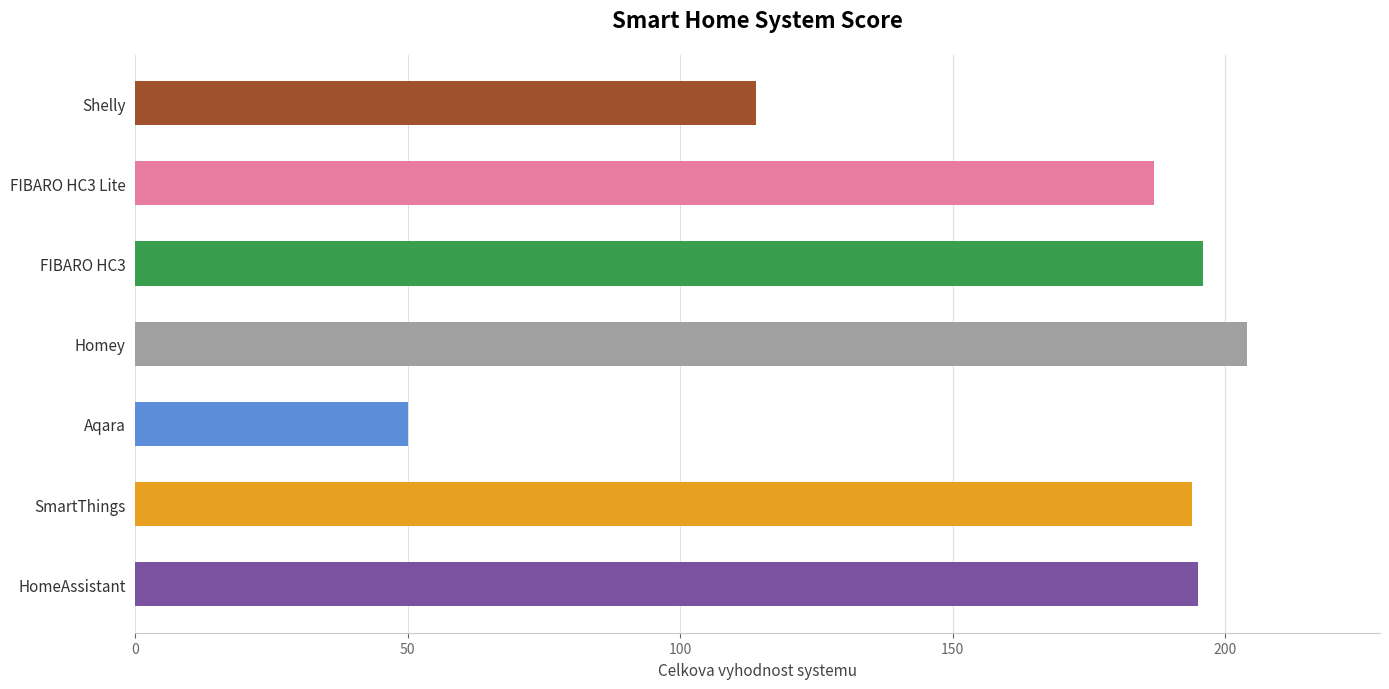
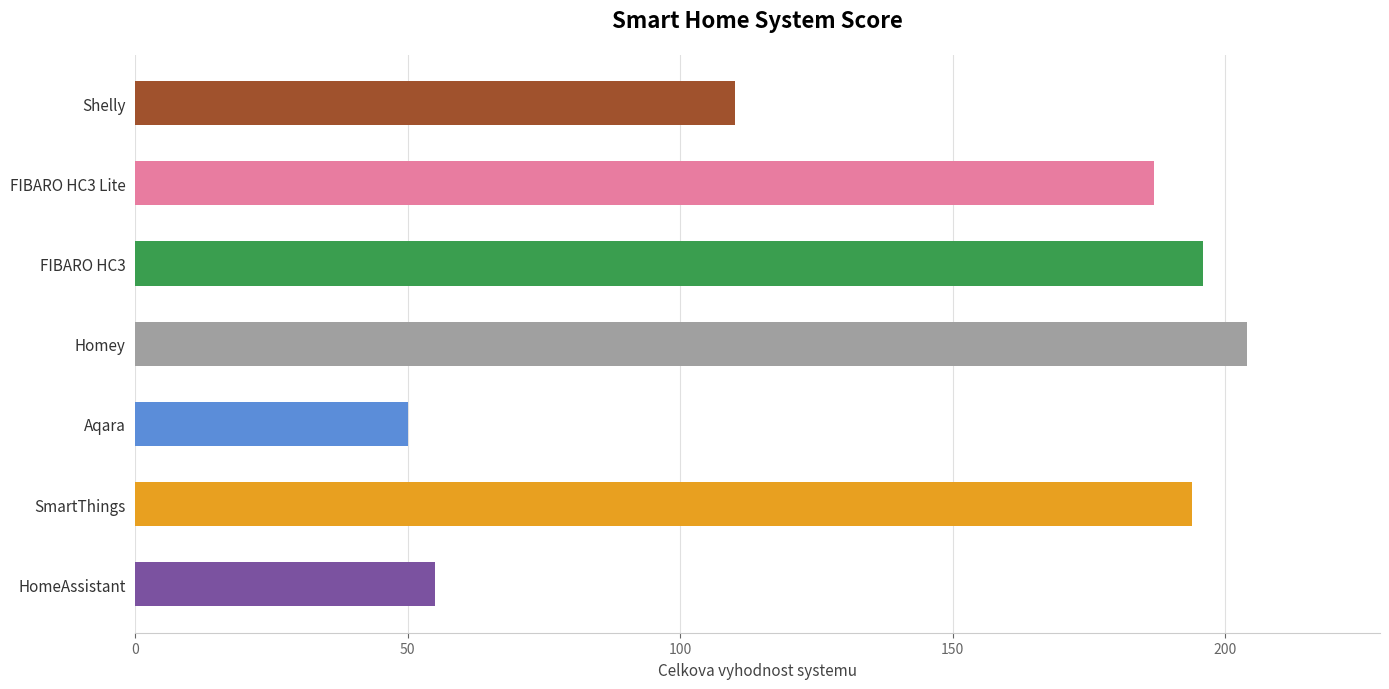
  {
-   "Shelly": 114,
+   "Shelly": 110,
    "FIBARO HC3 Lite": 187,
    "FIBARO HC3": 196,
    "Homey": 204,
    "Aqara": 50,
    "SmartThings": 194,
-   "HomeAssistant": 195
+   "HomeAssistant": 55
  }
